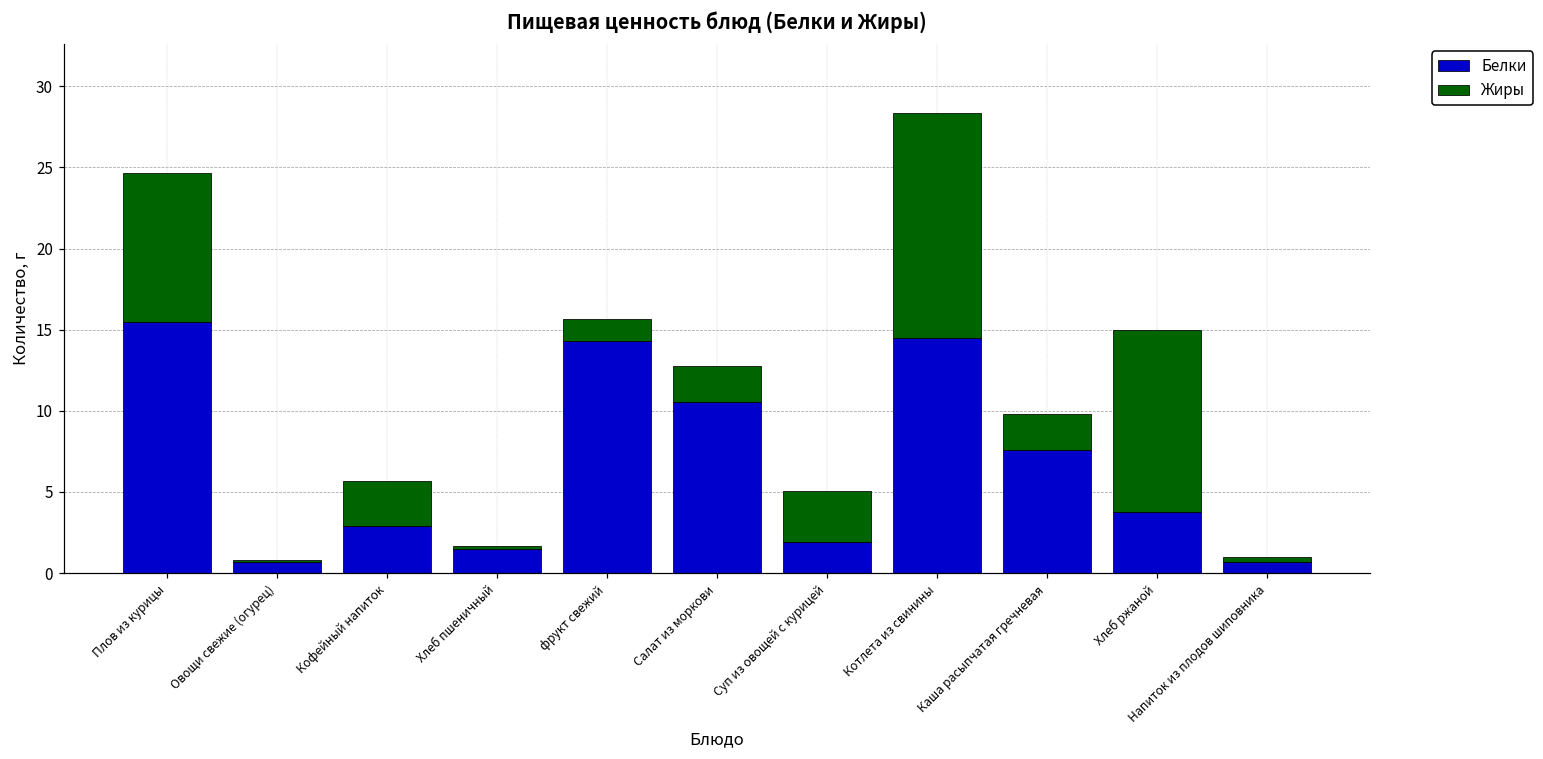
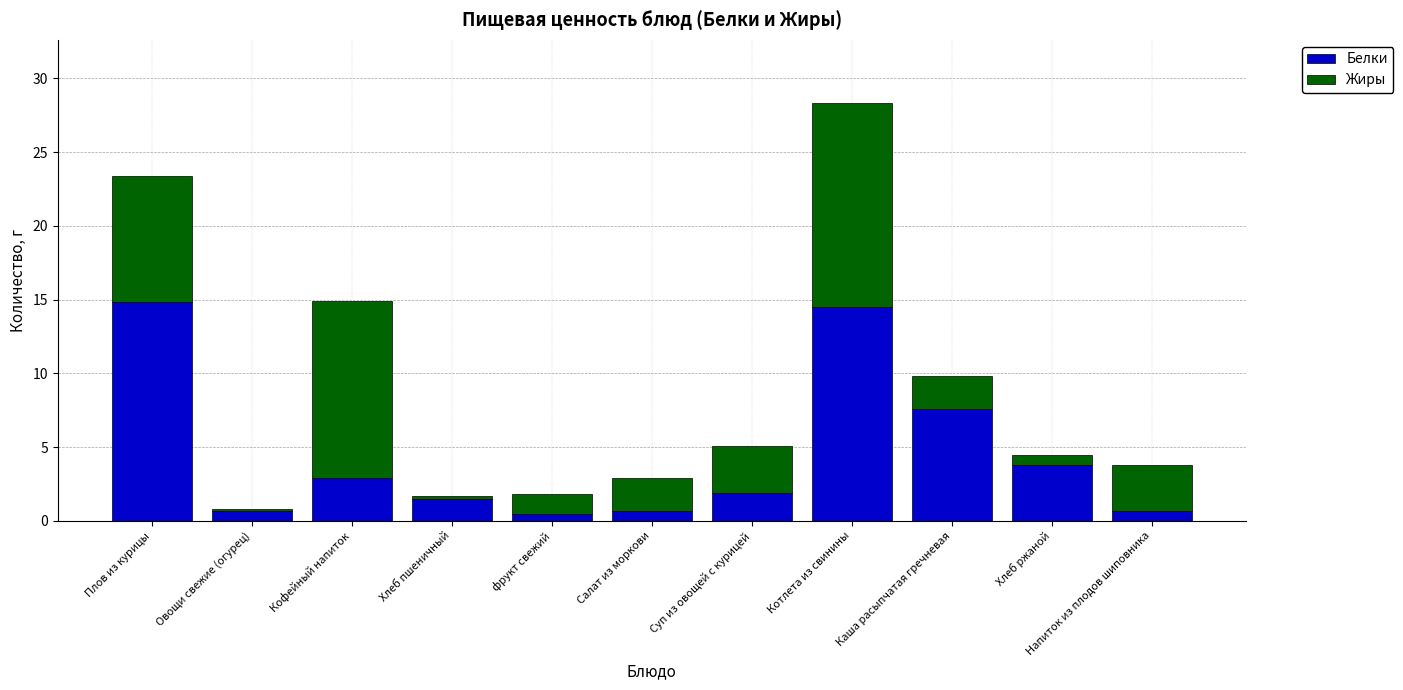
  {
    "Белки": {
-     "Плов из курицы": 15.5,
+     "Плов из курицы": 14.8,
      "Овощи свежие (огурец)": 0.7,
      "Кофейный напиток": 2.9,
      "Хлеб пшеничный": 1.5,
-     "фрукт свежий": 14.3,
-     "Салат из моркови": 10.5,
+     "фрукт свежий": 0.5,
+     "Салат из моркови": 0.7,
      "Суп из овощей с курицей": 1.9,
      "Котлета из свинины": 14.5,
      "Каша расыпчатая гречневая": 7.6,
      "Хлеб ржаной": 3.8,
      "Напиток из плодов шиповника": 0.7
    },
    "Жиры": {
-     "Плов из курицы": 9.2,
-     "Кофейный напиток": 2.8,
+     "Плов из курицы": 8.5,
+     "Кофейный напиток": 12.0,
      "Хлеб пшеничный": 0.2,
      "фрукт свежий": 1.3,
      "Салат из моркови": 2.2,
      "Суп из овощей с курицей": 3.2,
      "Котлета из свинины": 13.9,
      "Каша расыпчатая гречневая": 2.2,
-     "Хлеб ржаной": 11.2,
-     "Напиток из плодов шиповника": 0.3
+     "Хлеб ржаной": 0.7,
+     "Напиток из плодов шиповника": 3.1
    }
  }
